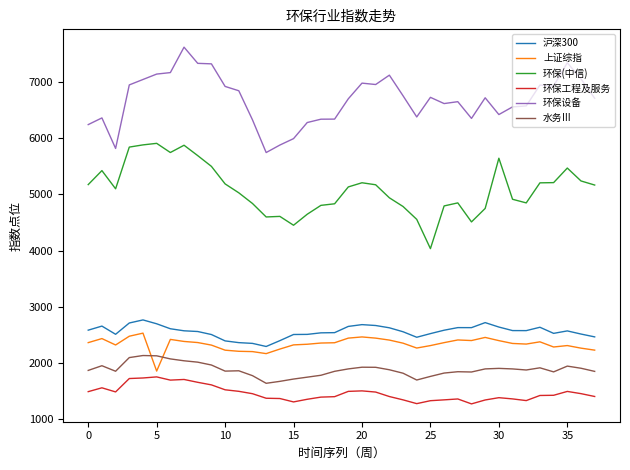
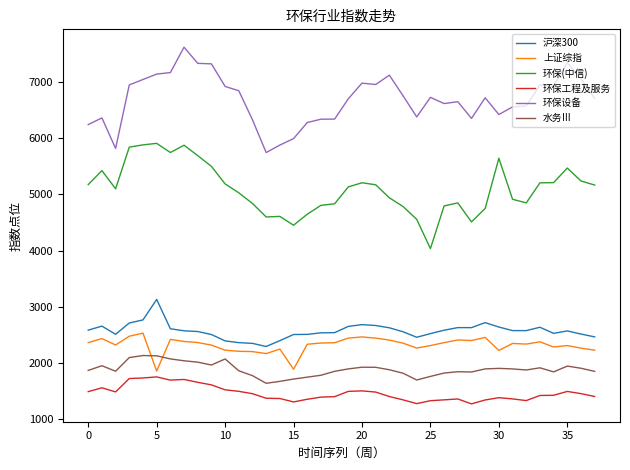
  {
    "沪深300": {
      "0": 2600,
-     "5": 2700,
+     "5": 3100,
      "10": 2400,
      "15": 2500,
      "20": 2700,
      "25": 2500,
      "30": 2600,
      "35": 2600
    },
    "上证综指": {
      "0": 2400,
      "5": 1900,
      "10": 2200,
-     "15": 2300,
+     "15": 1900,
      "20": 2500,
      "25": 2300,
-     "30": 2400,
+     "30": 2200,
      "35": 2300
    },
    "环保(中信)": {
      "0": 5200,
      "5": 5900,
      "10": 5200,
      "15": 4500,
      "20": 5200,
      "25": 4000,
      "30": 5600,
      "35": 5500
    },
    "环保工程及服务": {
      "0": 1500,
      "5": 1700,
      "10": 1500,
      "15": 1300,
      "20": 1500,
      "25": 1300,
      "30": 1400,
      "35": 1500
    },
    "环保设备": {
      "0": 6200,
      "5": 7100,
      "10": 6900,
      "15": 6000,
      "20": 7000,
      "25": 6700,
      "30": 6400
    },
    "水务Ⅲ": {
      "0": 1900,
      "5": 2100,
-     "10": 1900,
+     "10": 2100,
      "15": 1700,
      "20": 1900,
      "25": 1800,
      "30": 1900,
      "35": 1900
    }
  }
